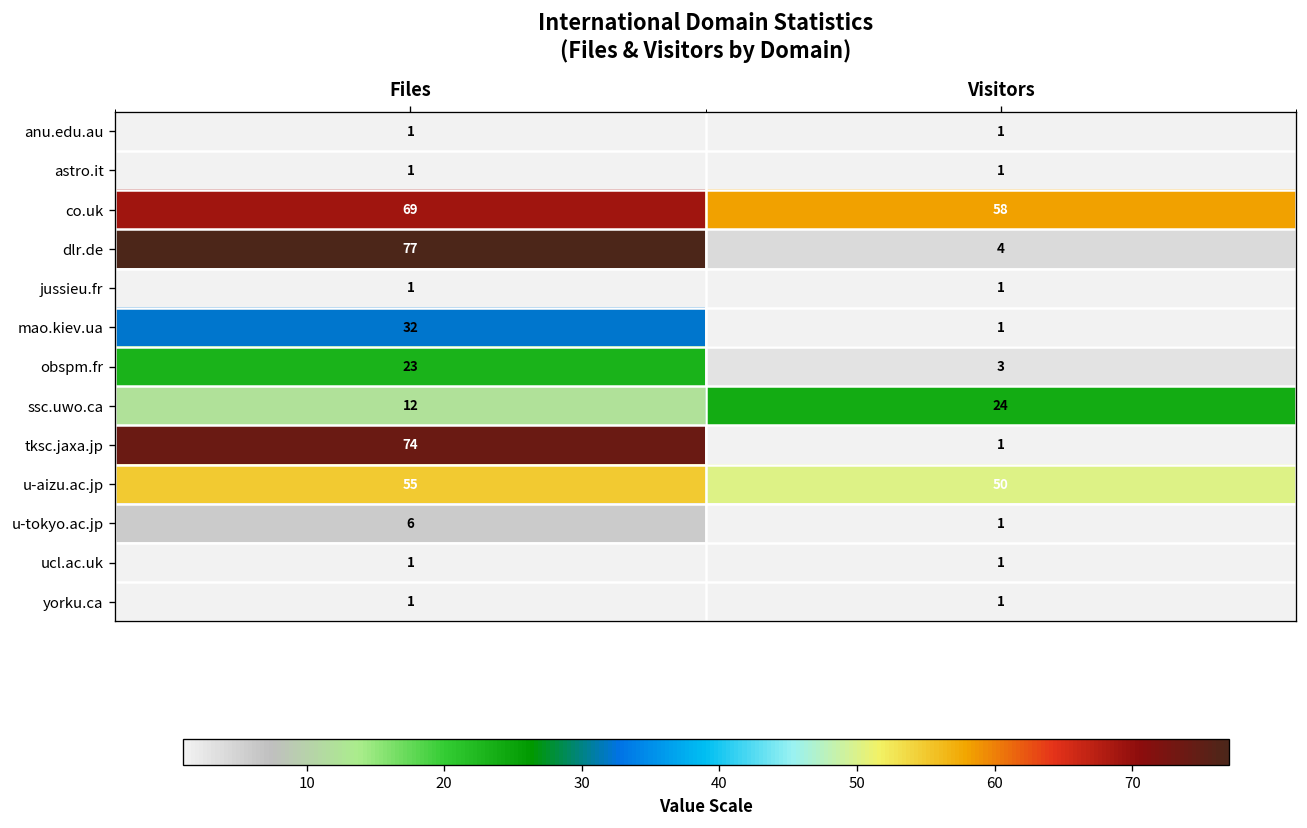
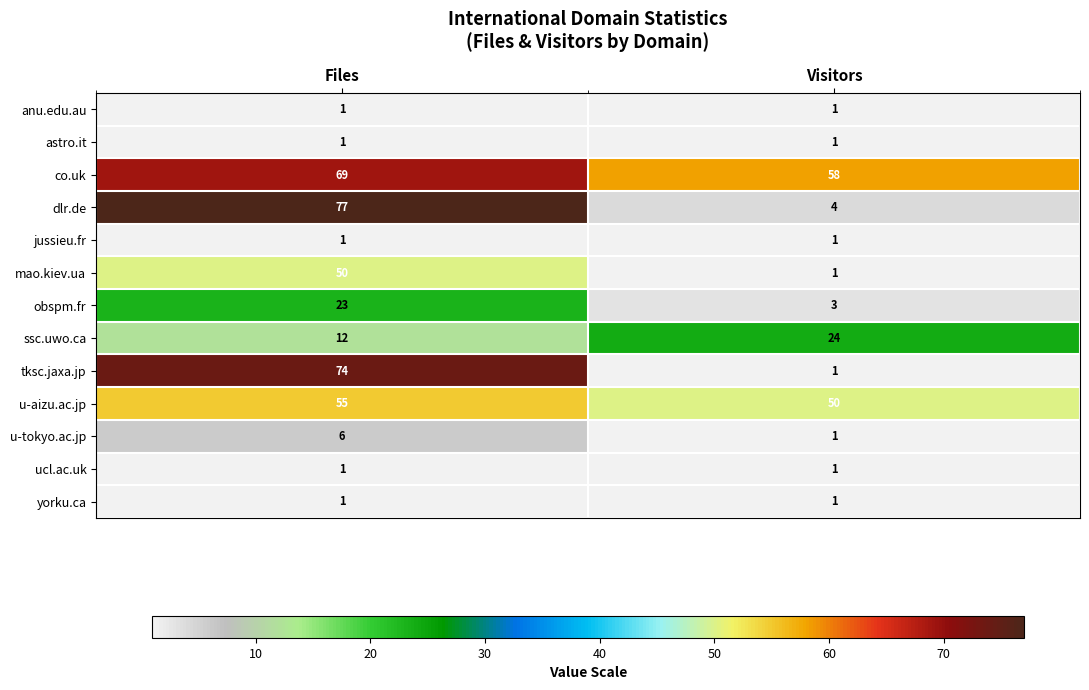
  {
    "anu.edu.au": {
      "Files": 1,
      "Visitors": 1
    },
    "astro.it": {
      "Files": 1,
      "Visitors": 1
    },
    "co.uk": {
      "Files": 69,
      "Visitors": 58
    },
    "dlr.de": {
      "Files": 77,
      "Visitors": 4
    },
    "jussieu.fr": {
      "Files": 1,
      "Visitors": 1
    },
    "mao.kiev.ua": {
-     "Files": 32,
+     "Files": 50,
      "Visitors": 1
    },
    "obspm.fr": {
      "Files": 23,
      "Visitors": 3
    },
    "ssc.uwo.ca": {
      "Files": 12,
      "Visitors": 24
    },
    "tksc.jaxa.jp": {
      "Files": 74,
      "Visitors": 1
    },
    "u-aizu.ac.jp": {
      "Files": 55,
      "Visitors": 50
    },
    "u-tokyo.ac.jp": {
      "Files": 6,
      "Visitors": 1
    },
    "ucl.ac.uk": {
      "Files": 1,
      "Visitors": 1
    },
    "yorku.ca": {
      "Files": 1,
      "Visitors": 1
    }
  }
